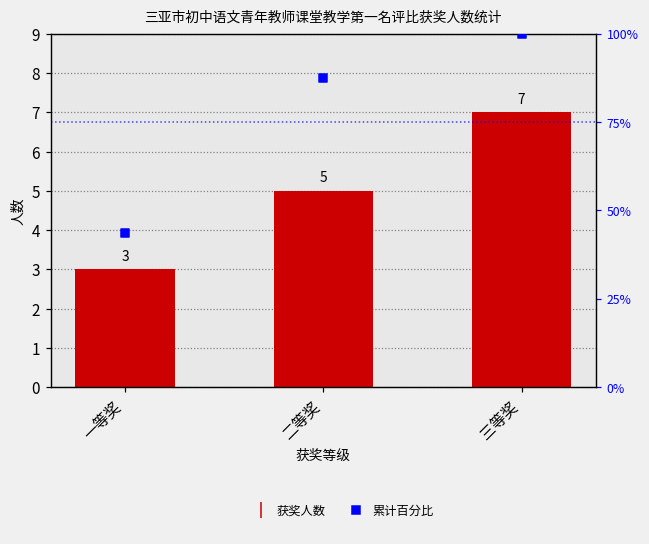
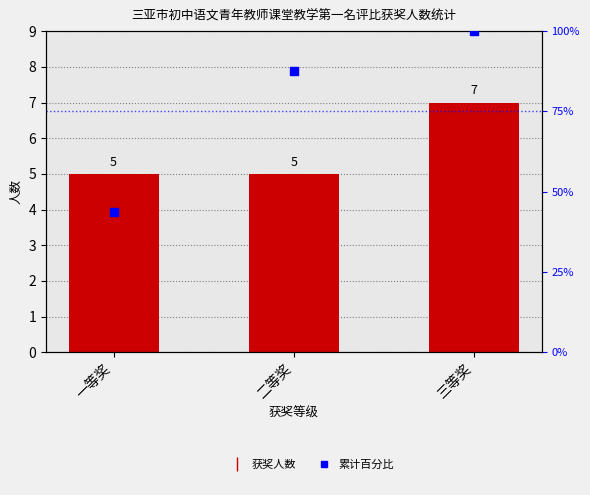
  {
    "获奖人数": {
-     "一等奖": 3,
+     "一等奖": 5,
      "二等奖": 5,
      "三等奖": 7
    }
  }
